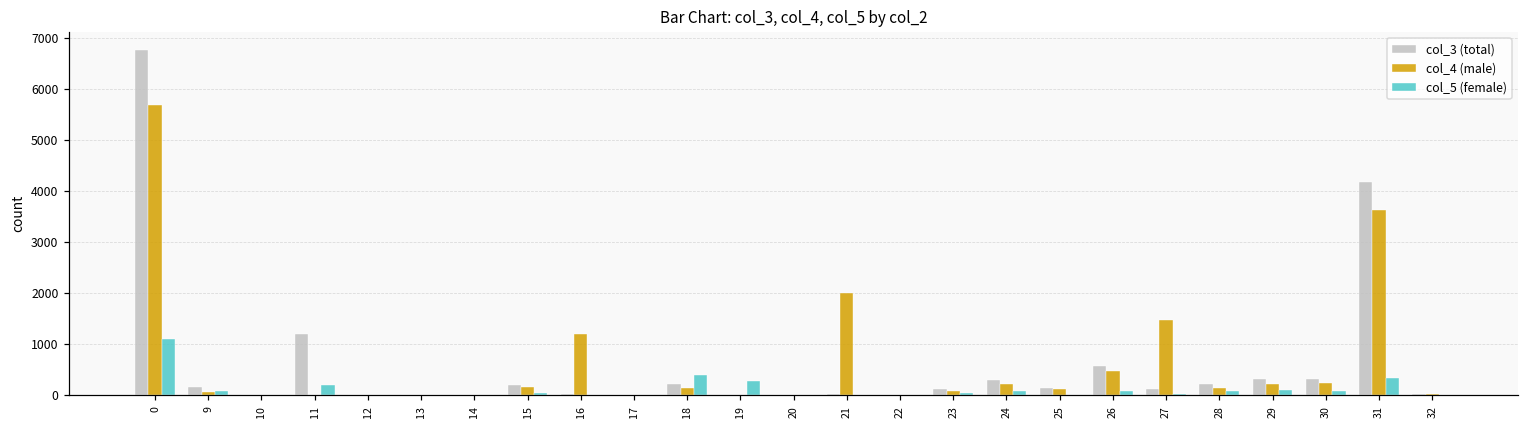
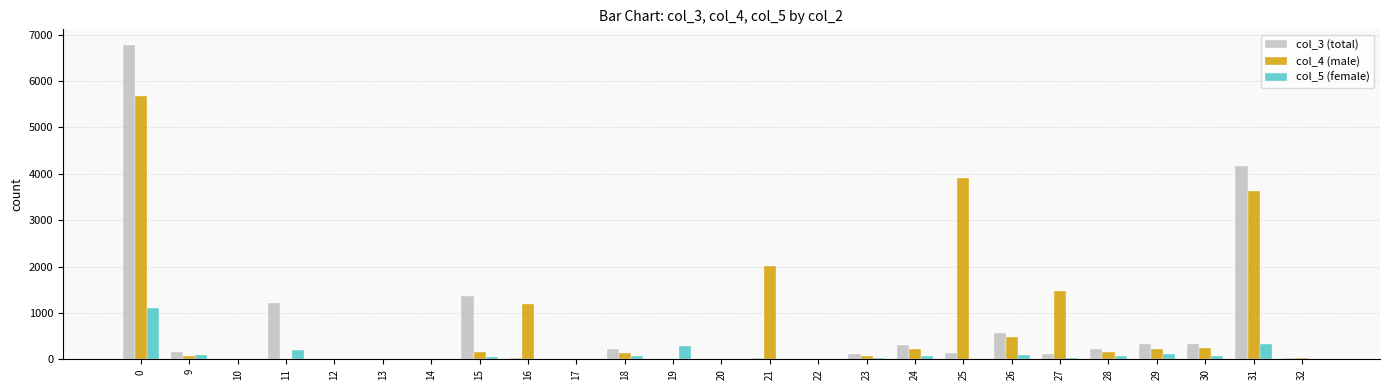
  {
    "col_3 (total)": {
      "0": 6800,
      "9": 200,
      "10": 0,
      "11": 1200,
      "12": 0,
      "13": 0,
-     "15": 200,
+     "15": 1400,
      "17": 0,
      "18": 200,
      "20": 0,
      "23": 100,
      "24": 300,
      "25": 100,
      "26": 600,
      "27": 100,
      "28": 200,
      "29": 300,
      "30": 300,
      "31": 4200
    },
    "col_4 (male)": {
      "0": 5700,
      "9": 100,
      "10": 0,
      "12": 0,
      "13": 0,
      "15": 200,
      "16": 1200,
      "17": 0,
      "18": 100,
      "20": 0,
      "21": 2000,
      "23": 100,
      "24": 200,
-     "25": 100,
+     "25": 3900,
      "26": 500,
      "27": 1500,
      "28": 100,
      "29": 200,
      "30": 200,
      "31": 3600
    },
    "col_5 (female)": {
      "0": 1100,
      "9": 100,
      "10": 0,
      "11": 200,
      "12": 0,
      "13": 0,
      "17": 0,
-     "18": 400,
+     "18": 100,
      "19": 300,
      "20": 0,
      "24": 100,
      "26": 100,
      "28": 100,
      "29": 100,
      "30": 100,
      "31": 300
    }
  }
